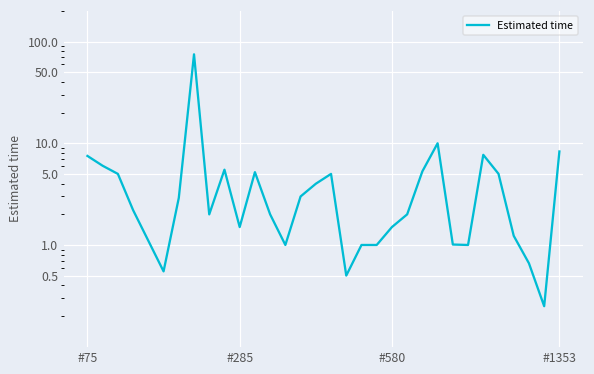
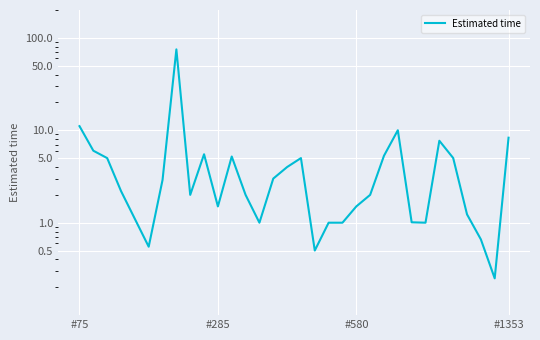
  {
-   "#75": 8,
+   "#75": 11,
    "#285": 1.5,
    "#580": 1.5,
    "#1353": 8
  }
